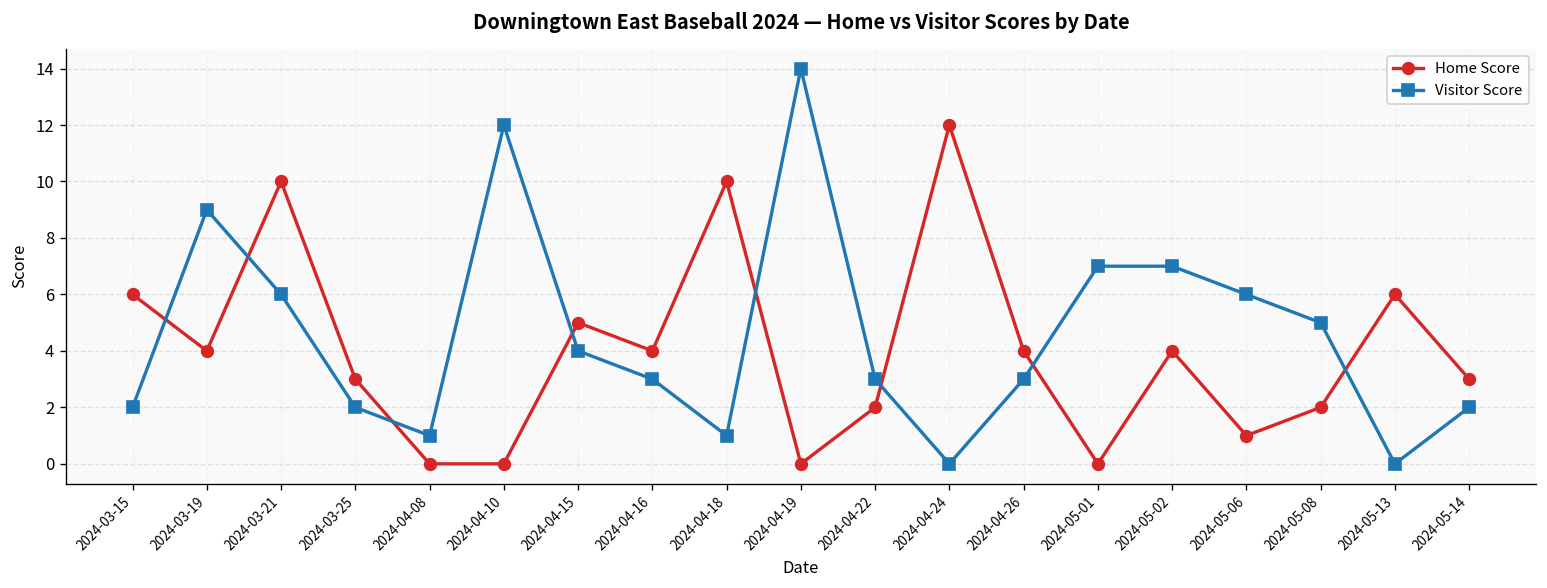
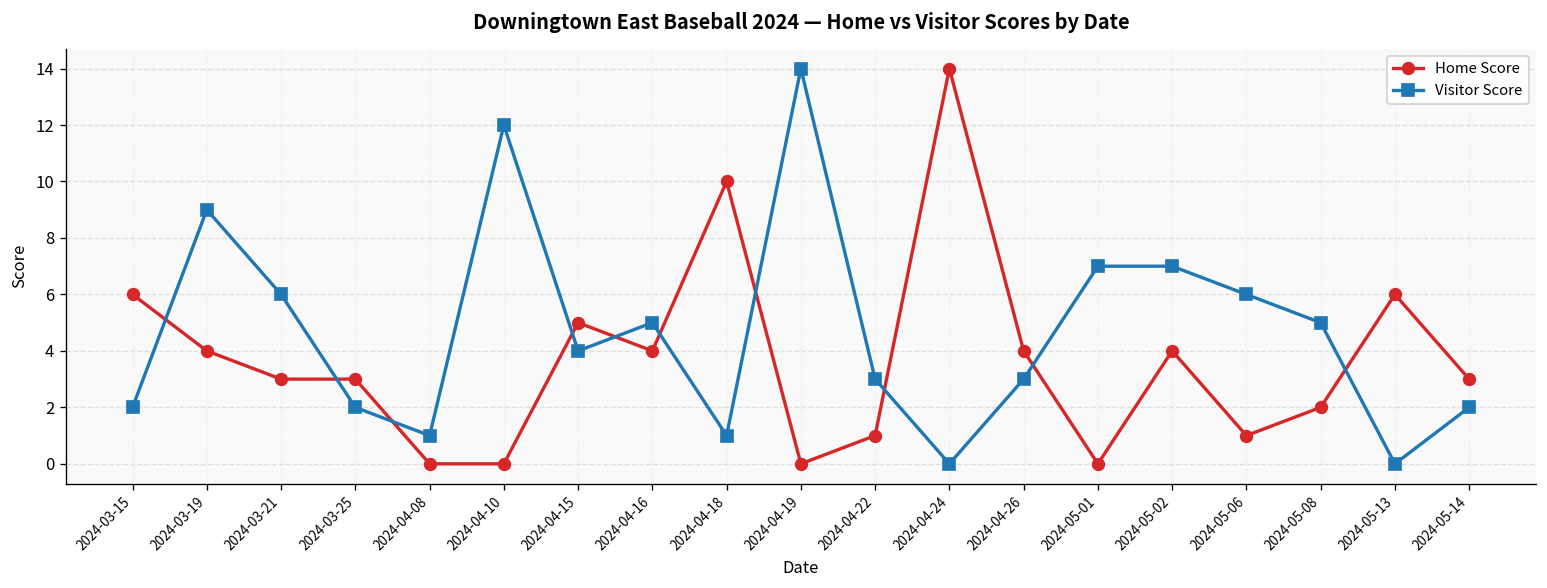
  {
    "Home Score": {
      "2024-03-15": 6,
      "2024-03-19": 4,
-     "2024-03-21": 10,
+     "2024-03-21": 3,
      "2024-03-25": 3,
      "2024-04-08": 0,
      "2024-04-10": 0,
      "2024-04-15": 5,
      "2024-04-16": 4,
      "2024-04-18": 10,
      "2024-04-19": 0,
-     "2024-04-22": 2,
-     "2024-04-24": 12,
+     "2024-04-22": 1,
+     "2024-04-24": 14,
      "2024-04-26": 4,
      "2024-05-01": 0,
      "2024-05-02": 4,
      "2024-05-06": 1,
      "2024-05-08": 2,
      "2024-05-13": 6,
      "2024-05-14": 3
    },
    "Visitor Score": {
      "2024-03-15": 2,
      "2024-03-19": 9,
      "2024-03-21": 6,
      "2024-03-25": 2,
      "2024-04-08": 1,
      "2024-04-10": 12,
      "2024-04-15": 4,
-     "2024-04-16": 3,
+     "2024-04-16": 5,
      "2024-04-18": 1,
      "2024-04-19": 14,
      "2024-04-22": 3,
      "2024-04-24": 0,
      "2024-04-26": 3,
      "2024-05-01": 7,
      "2024-05-02": 7,
      "2024-05-06": 6,
      "2024-05-08": 5,
      "2024-05-13": 0,
      "2024-05-14": 2
    }
  }
